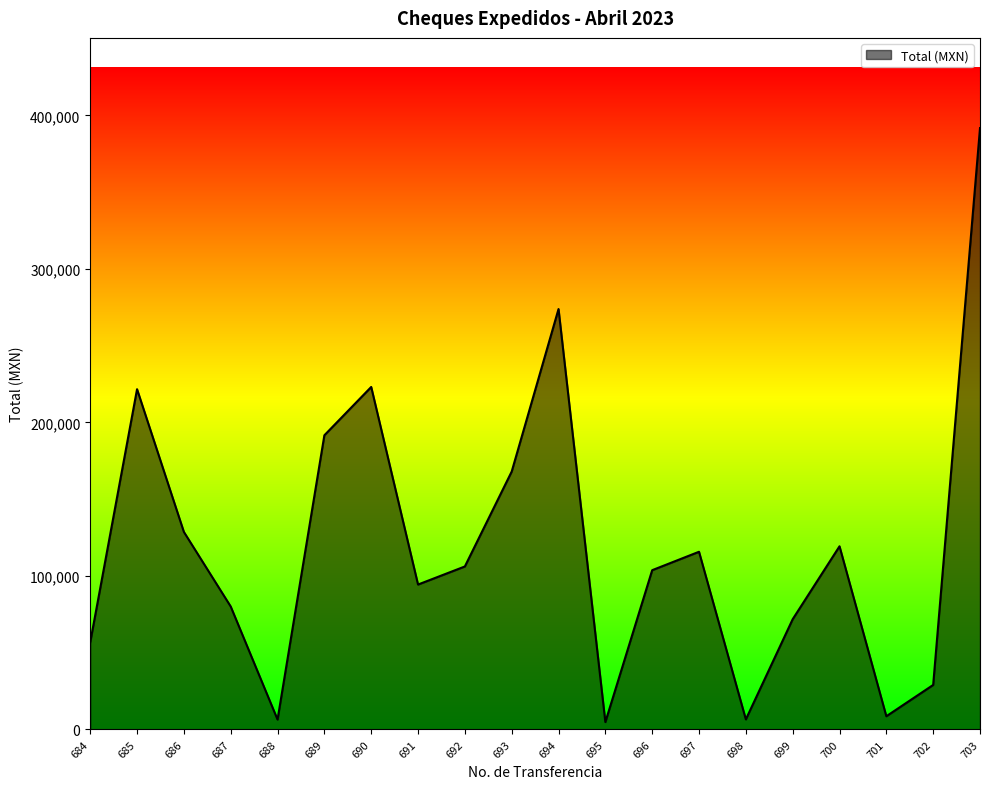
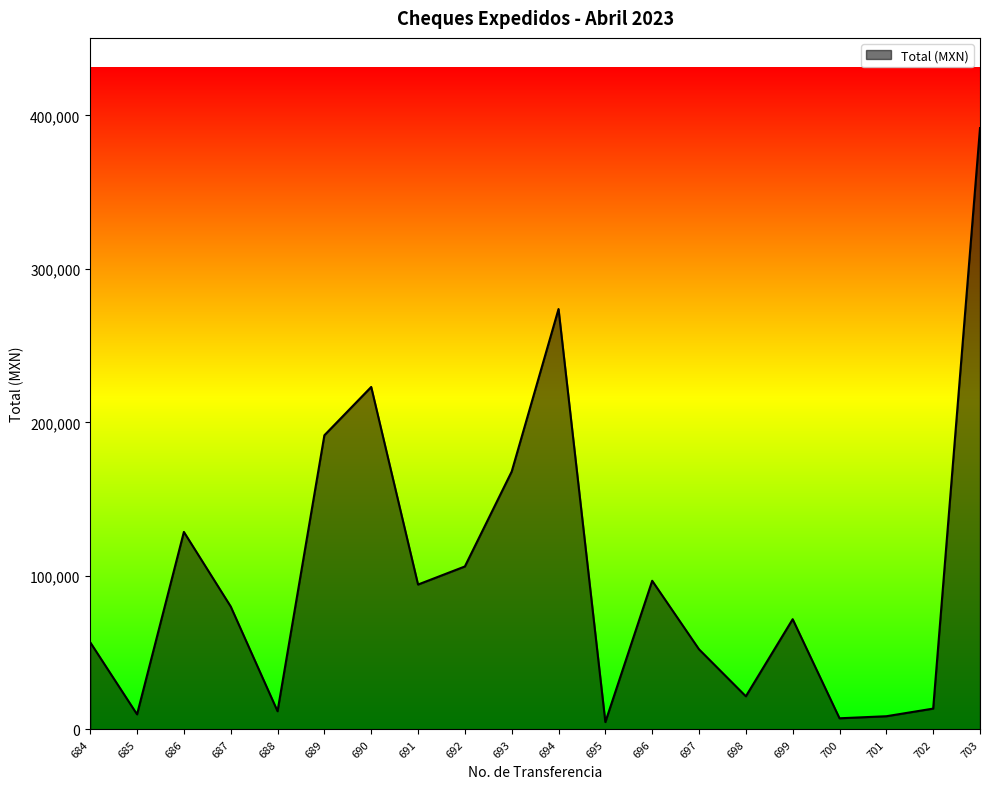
  {
    "684": "57,000",
-   "685": "222,000",
+   "685": "10,000",
    "686": "129,000",
    "687": "80,000",
-   "688": "6,000",
+   "688": "12,000",
    "689": "192,000",
    "690": "223,000",
    "691": "94,000",
    "692": "106,000",
    "693": "168,000",
    "694": "274,000",
    "695": "5,000",
-   "696": "104,000",
-   "697": "116,000",
-   "698": "7,000",
+   "696": "97,000",
+   "697": "52,000",
+   "698": "22,000",
    "699": "72,000",
-   "700": "119,000",
+   "700": "7,000",
    "701": "9,000",
-   "702": "29,000",
+   "702": "14,000",
    "703": "392,000"
  }
